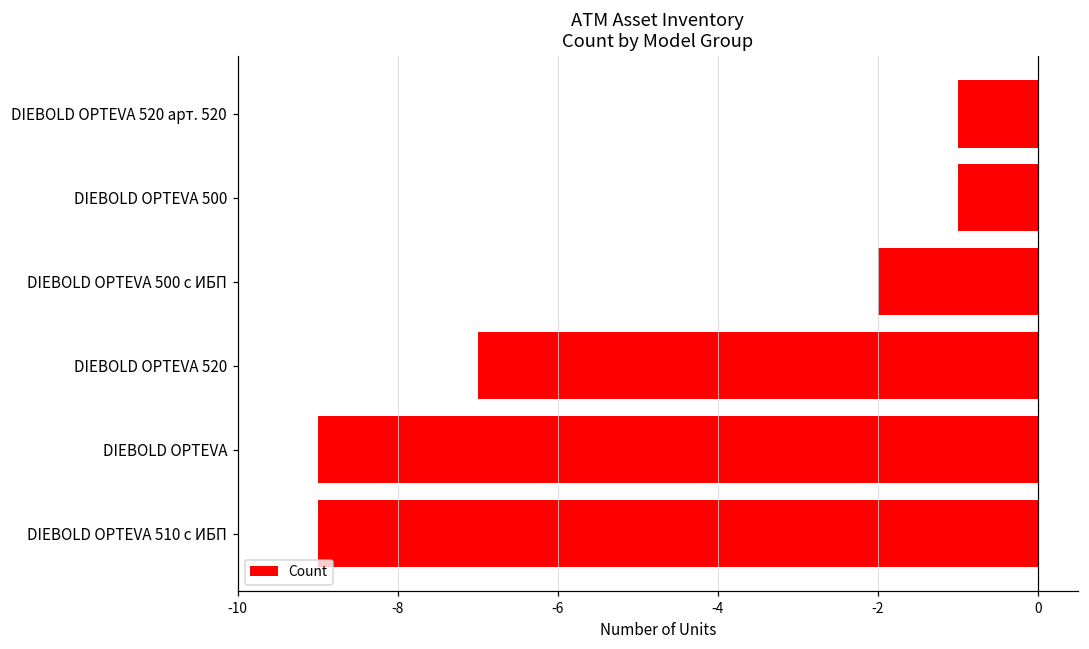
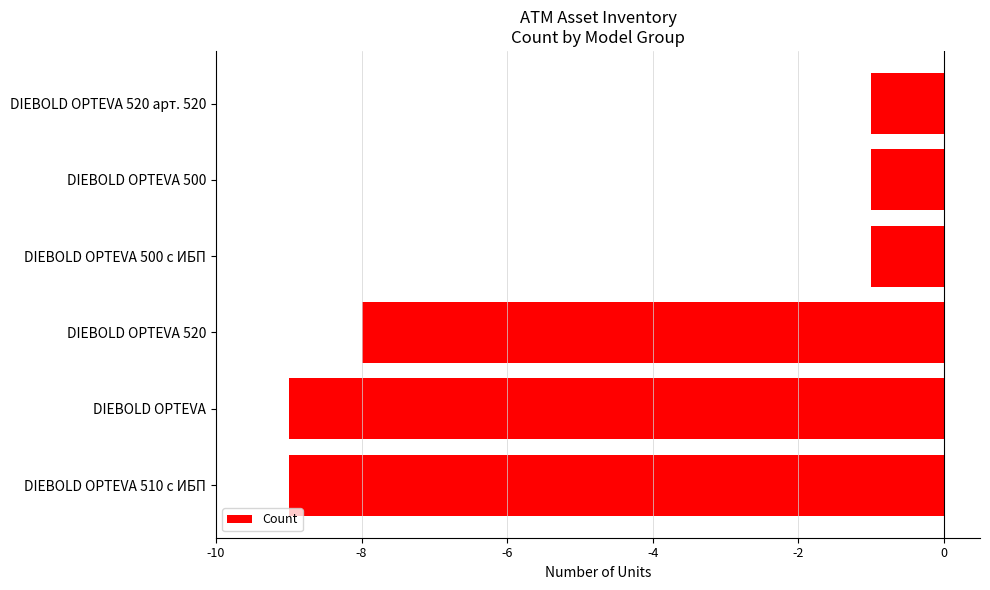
  {
    "DIEBOLD OPTEVA 520 арт. 520": -1.0,
    "DIEBOLD OPTEVA 500": -1.0,
-   "DIEBOLD OPTEVA 500 с ИБП": -2.0,
-   "DIEBOLD OPTEVA 520": -7.0,
+   "DIEBOLD OPTEVA 500 с ИБП": -1.0,
+   "DIEBOLD OPTEVA 520": -8.0,
    "DIEBOLD OPTEVA": -9.0,
    "DIEBOLD OPTEVA 510 с ИБП": -9.0
  }
